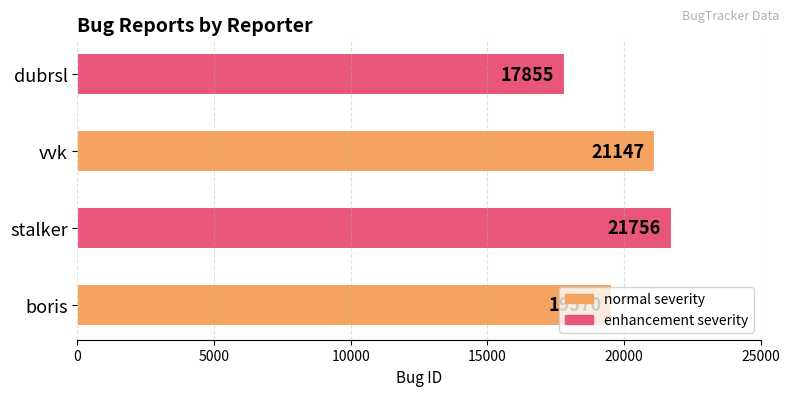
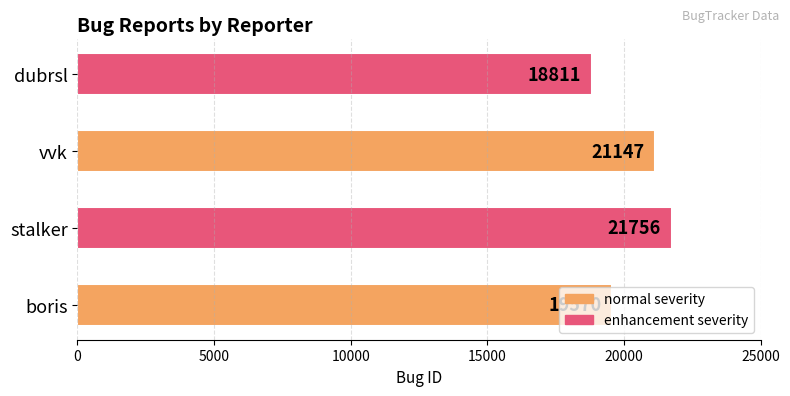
  {
-   "dubrsl": 17855,
+   "dubrsl": 18811,
    "vvk": 21147,
    "stalker": 21756
  }
